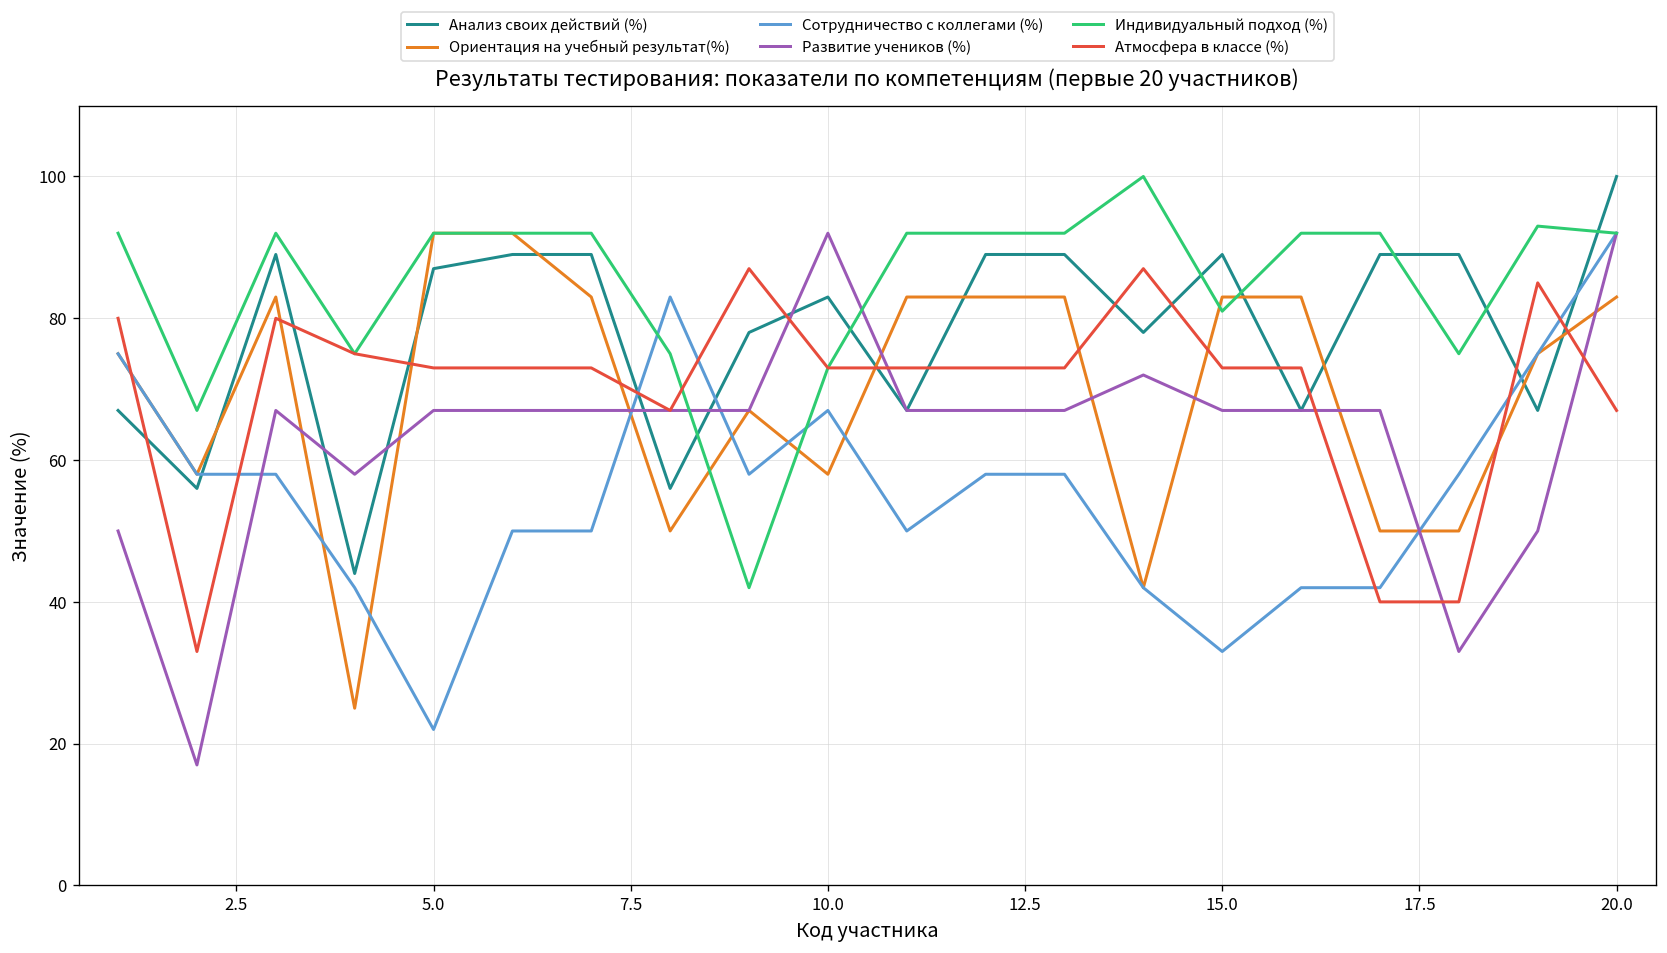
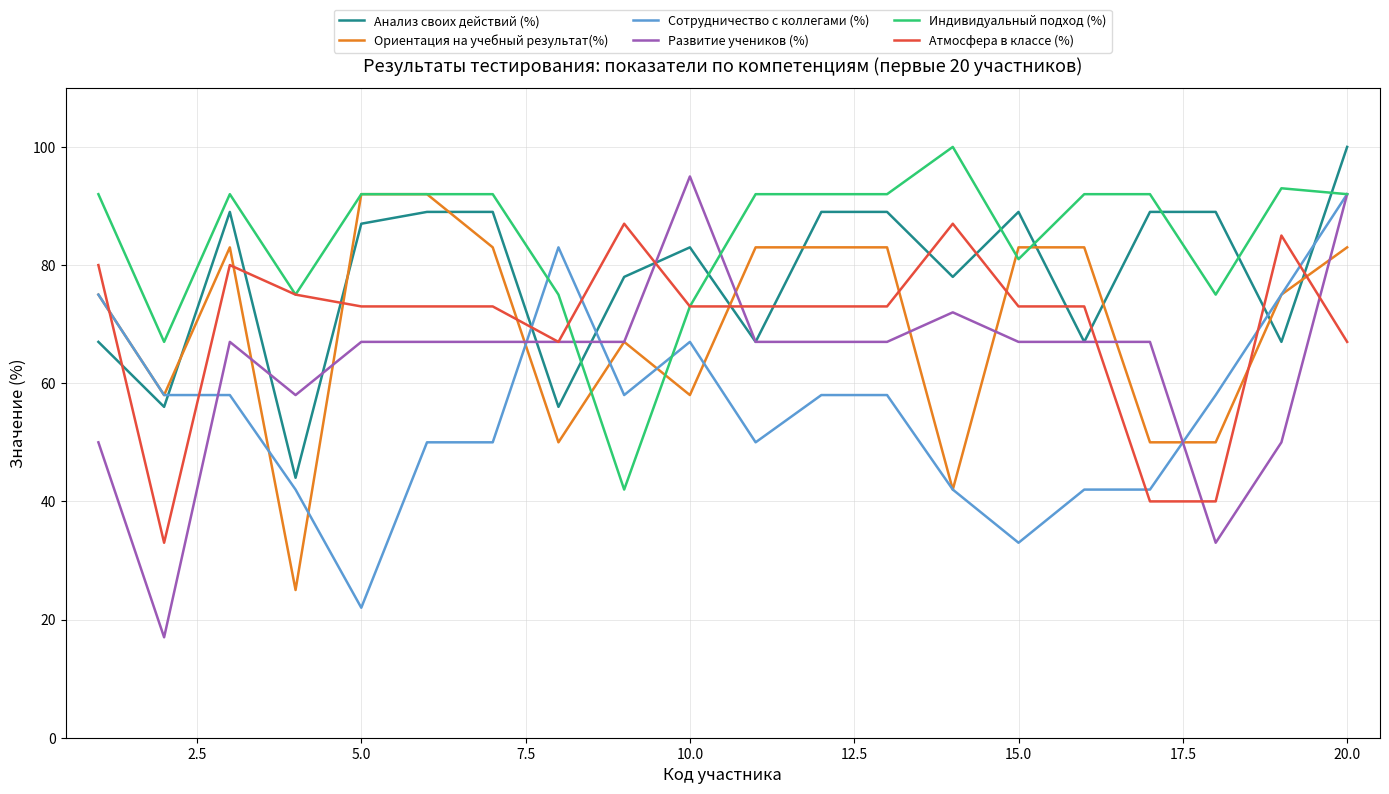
  {
    "Анализ своих действий (%)": {
      "5.0": 87,
      "10.0": 83,
      "15.0": 89,
      "20.0": 100
    },
    "Сотрудничество с коллегами (%)": {
      "5.0": 22,
      "10.0": 67,
      "15.0": 33
    },
    "Развитие учеников (%)": {
      "5.0": 67,
-     "10.0": 92,
+     "10.0": 95,
      "15.0": 67
    },
    "Индивидуальный подход (%)": {
      "15.0": 81
    }
  }
